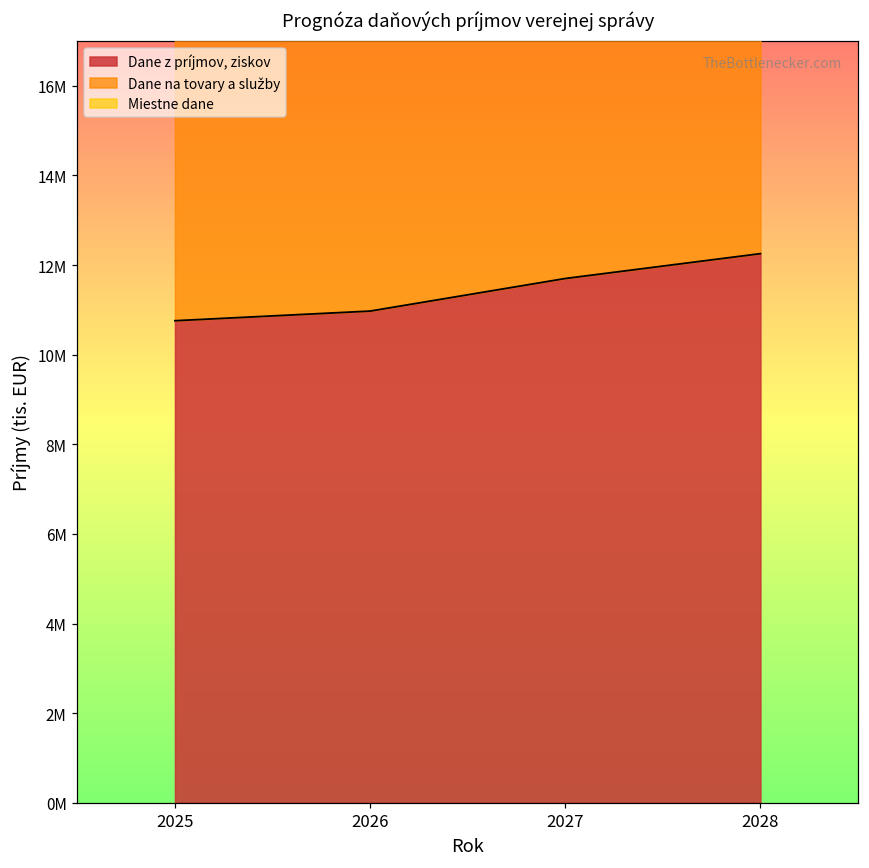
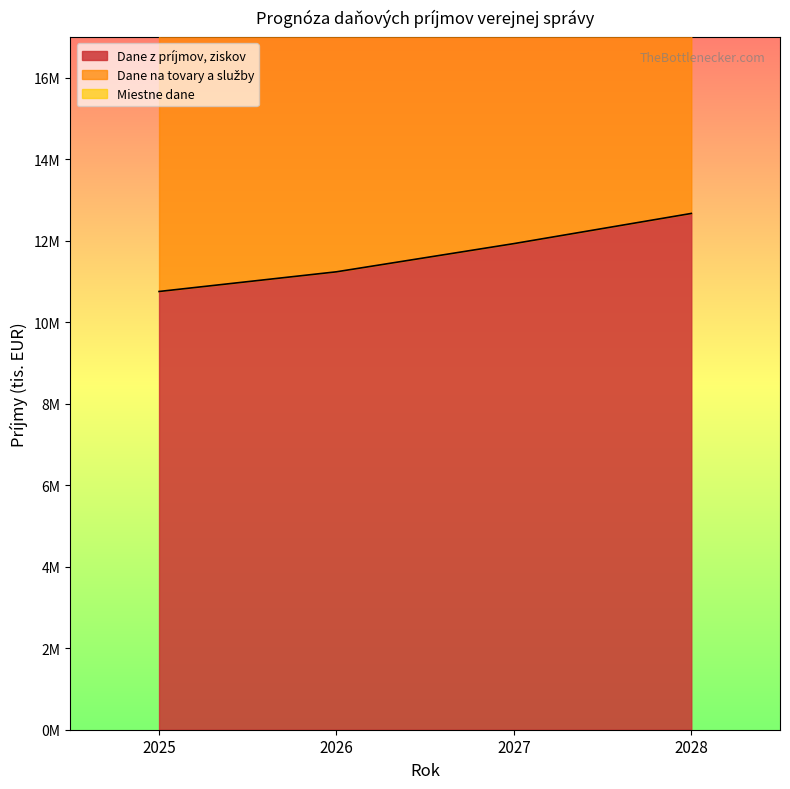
  {
    "Dane z príjmov, ziskov": {
      "2025": 10800000,
-     "2026": 11000000,
-     "2027": 11700000,
-     "2028": 12300000
+     "2026": 11200000,
+     "2027": 11900000,
+     "2028": 12700000
    }
  }
